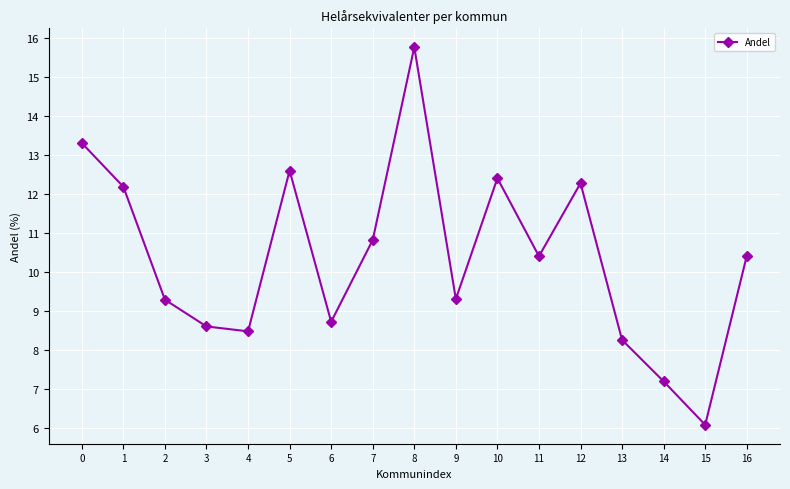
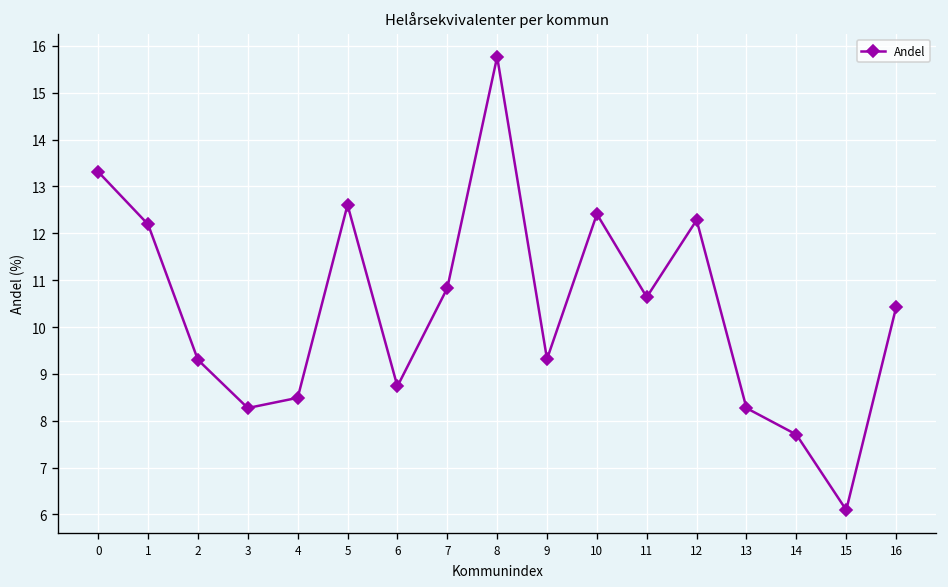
  {
    "0": 13.3,
    "1": 12.2,
    "2": 9.3,
-   "3": 8.6,
+   "3": 8.3,
    "4": 8.5,
    "5": 12.6,
    "6": 8.7,
    "7": 10.8,
    "8": 15.8,
    "9": 9.3,
    "10": 12.4,
-   "11": 10.4,
+   "11": 10.6,
    "12": 12.3,
    "13": 8.3,
-   "14": 7.2,
+   "14": 7.7,
    "15": 6.1,
    "16": 10.4
  }
